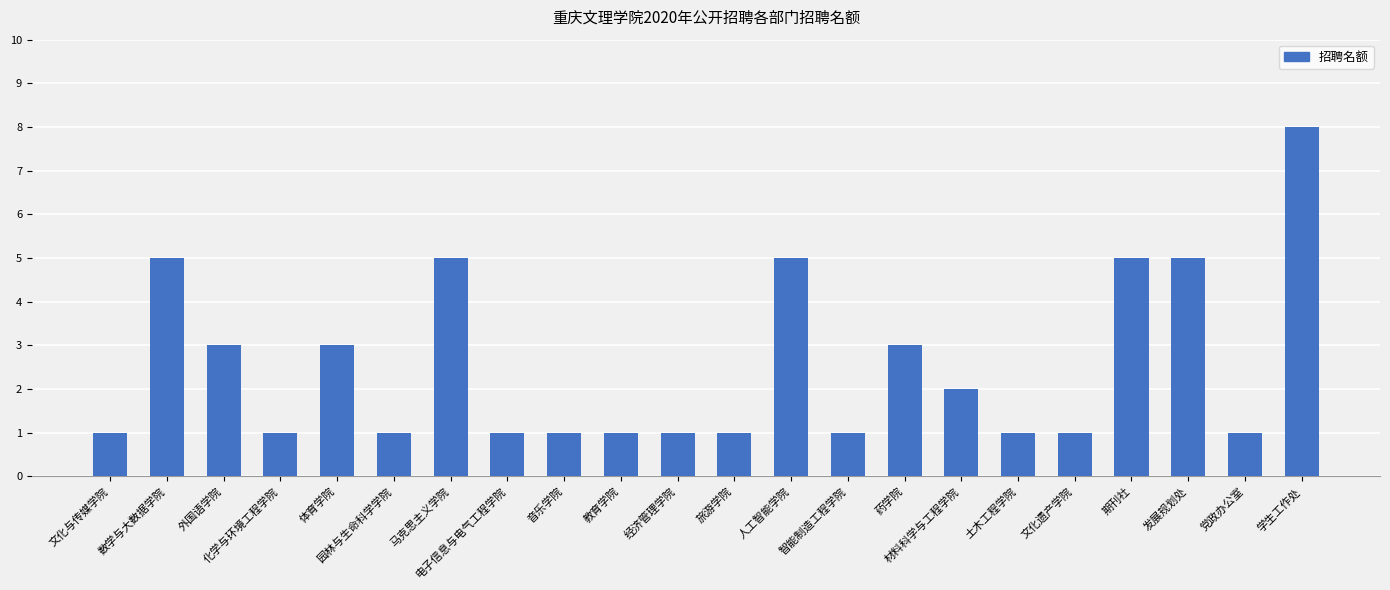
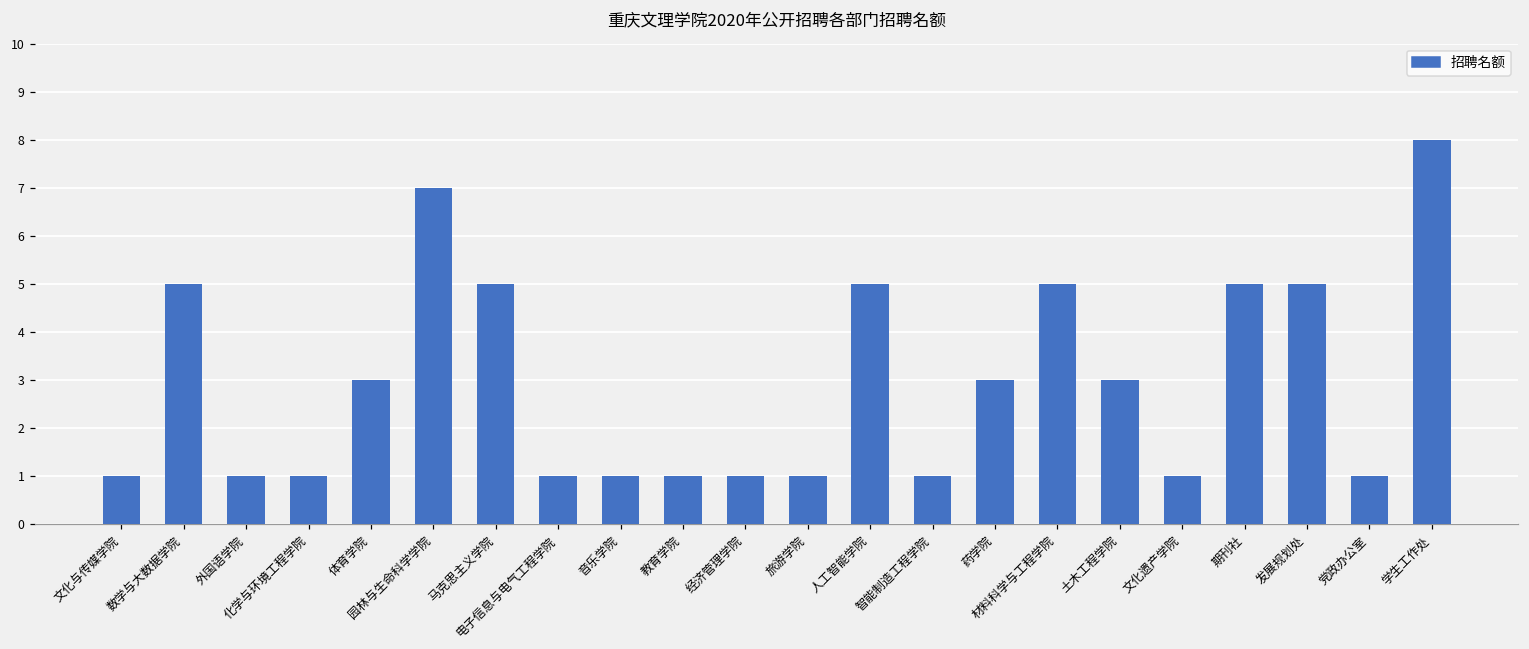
  {
    "文化与传媒学院": 1,
    "数学与大数据学院": 5,
-   "外国语学院": 3,
+   "外国语学院": 1,
    "化学与环境工程学院": 1,
    "体育学院": 3,
-   "园林与生命科学学院": 1,
+   "园林与生命科学学院": 7,
    "马克思主义学院": 5,
    "电子信息与电气工程学院": 1,
    "音乐学院": 1,
    "教育学院": 1,
    "经济管理学院": 1,
    "旅游学院": 1,
    "人工智能学院": 5,
    "智能制造工程学院": 1,
    "药学院": 3,
-   "材料科学与工程学院": 2,
-   "土木工程学院": 1,
+   "材料科学与工程学院": 5,
+   "土木工程学院": 3,
    "文化遗产学院": 1,
    "期刊社": 5,
    "发展规划处": 5,
    "党政办公室": 1,
    "学生工作处": 8
  }
